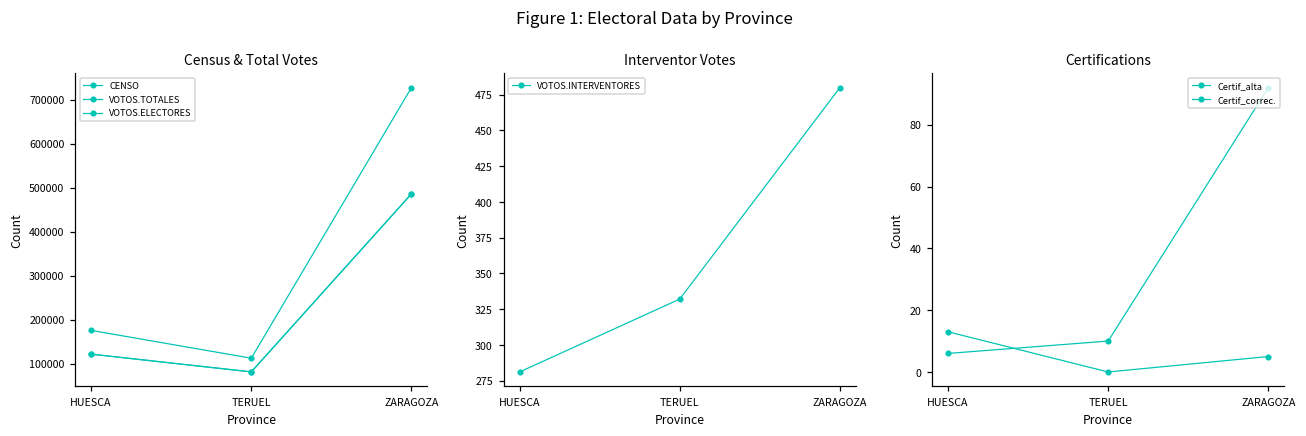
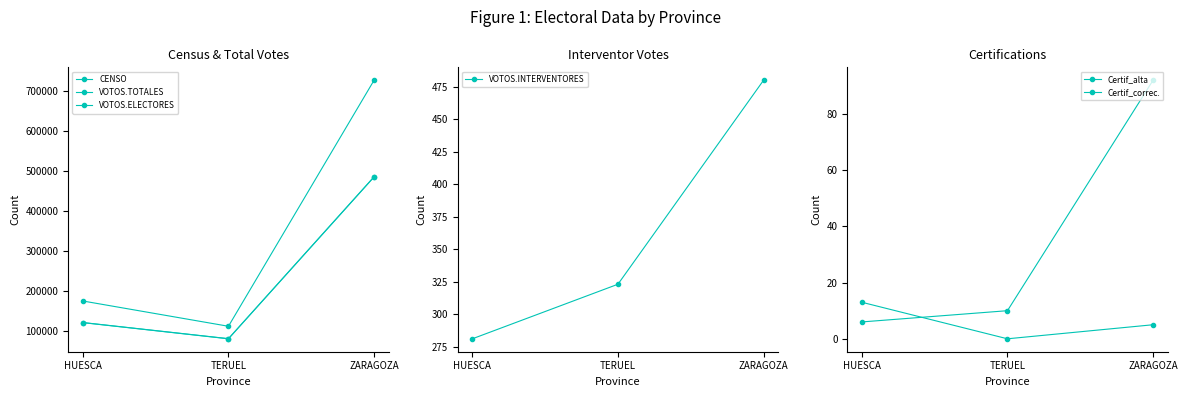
  {
    "Interventor Votes": {
      "HUESCA": 281,
-     "TERUEL": 332,
+     "TERUEL": 323,
      "ZARAGOZA": 480
    }
  }
